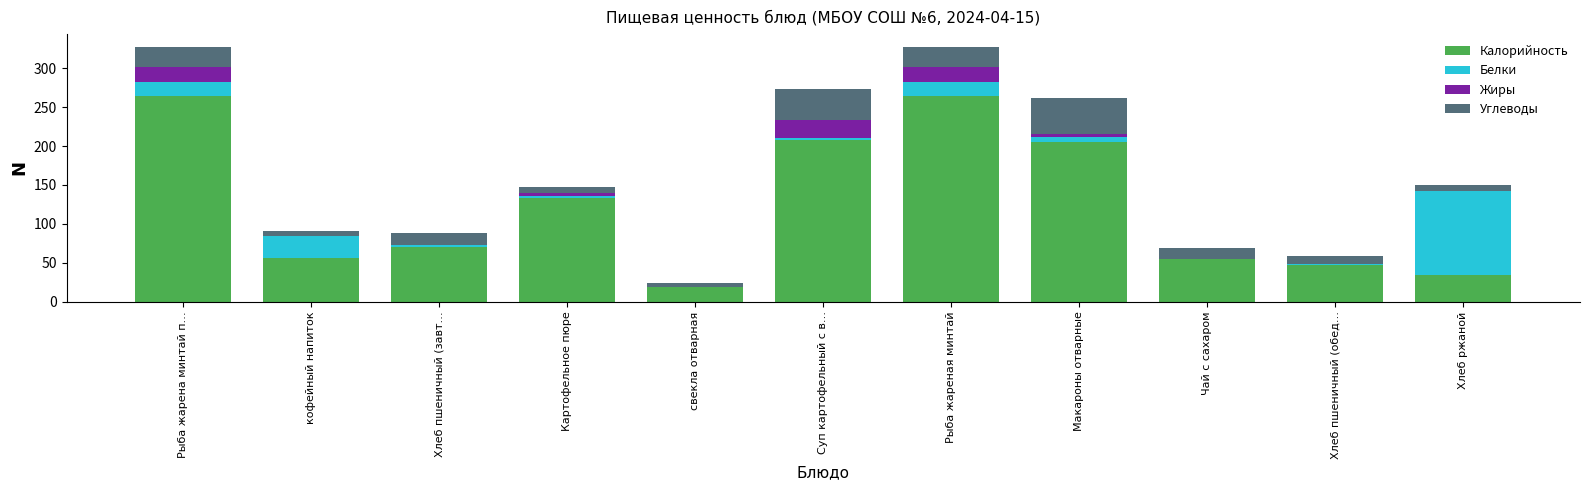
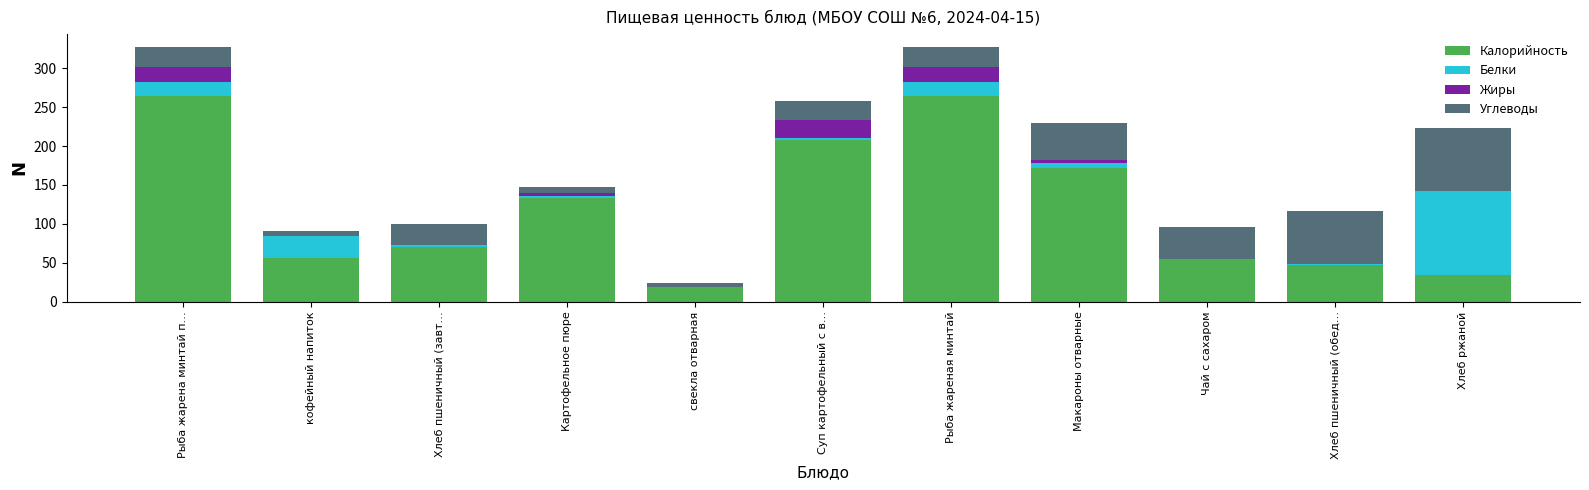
  {
    "Калорийность": {
      "Рыба жарена минтай п…": 260,
      "кофейный напиток": 60,
      "Хлеб пшеничный (завт…": 70,
      "Картофельное пюре": 130,
      "свекла отварная": 20,
      "Суп картофельный с в…": 210,
      "Рыба жареная минтай": 260,
-     "Макароны отварные": 210,
+     "Макароны отварные": 170,
      "Чай с сахаром": 50,
      "Хлеб пшеничный (обед…": 50,
      "Хлеб ржаной": 30
    },
    "Белки": {
      "Рыба жарена минтай п…": 20,
      "кофейный напиток": 30,
      "Рыба жареная минтай": 20,
      "Макароны отварные": 10,
      "Хлеб ржаной": 110
    },
    "Жиры": {
      "Рыба жарена минтай п…": 20,
      "Картофельное пюре": 0,
      "свекла отварная": 0,
      "Суп картофельный с в…": 20,
      "Рыба жареная минтай": 20,
      "Макароны отварные": 0,
      "Чай с сахаром": 0
    },
    "Углеводы": {
      "Рыба жарена минтай п…": 30,
      "кофейный напиток": 10,
-     "Хлеб пшеничный (завт…": 10,
+     "Хлеб пшеничный (завт…": 30,
      "Картофельное пюре": 10,
      "свекла отварная": 0,
-     "Суп картофельный с в…": 40,
+     "Суп картофельный с в…": 20,
      "Рыба жареная минтай": 30,
      "Макароны отварные": 50,
-     "Чай с сахаром": 10,
-     "Хлеб пшеничный (обед…": 10,
-     "Хлеб ржаной": 10
+     "Чай с сахаром": 40,
+     "Хлеб пшеничный (обед…": 70,
+     "Хлеб ржаной": 80
    }
  }
